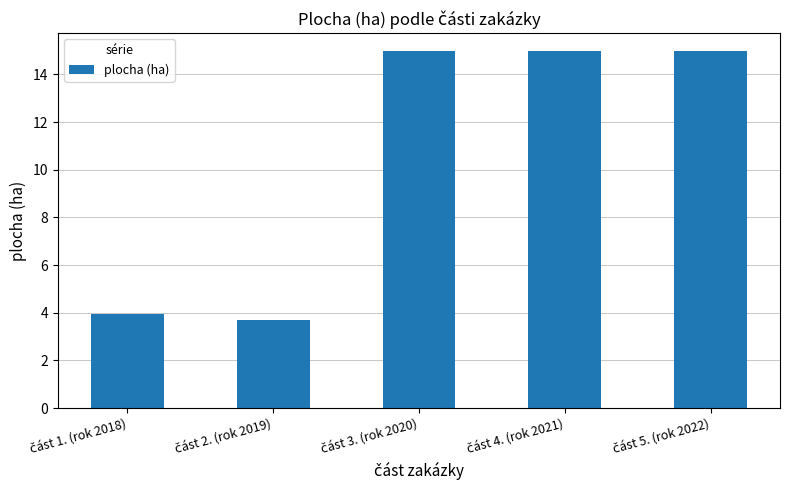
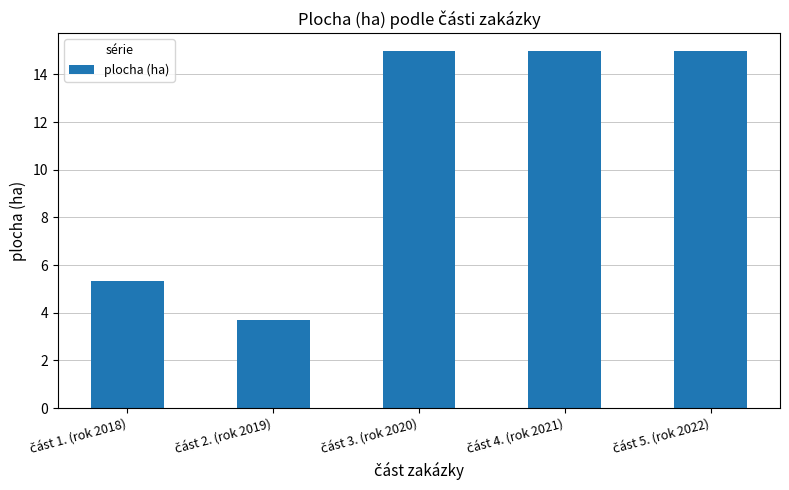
  {
-   "část 1. (rok 2018)": 4.0,
+   "část 1. (rok 2018)": 5.3,
    "část 2. (rok 2019)": 3.7,
    "část 3. (rok 2020)": 15.0,
    "část 4. (rok 2021)": 15.0,
    "část 5. (rok 2022)": 15.0
  }
